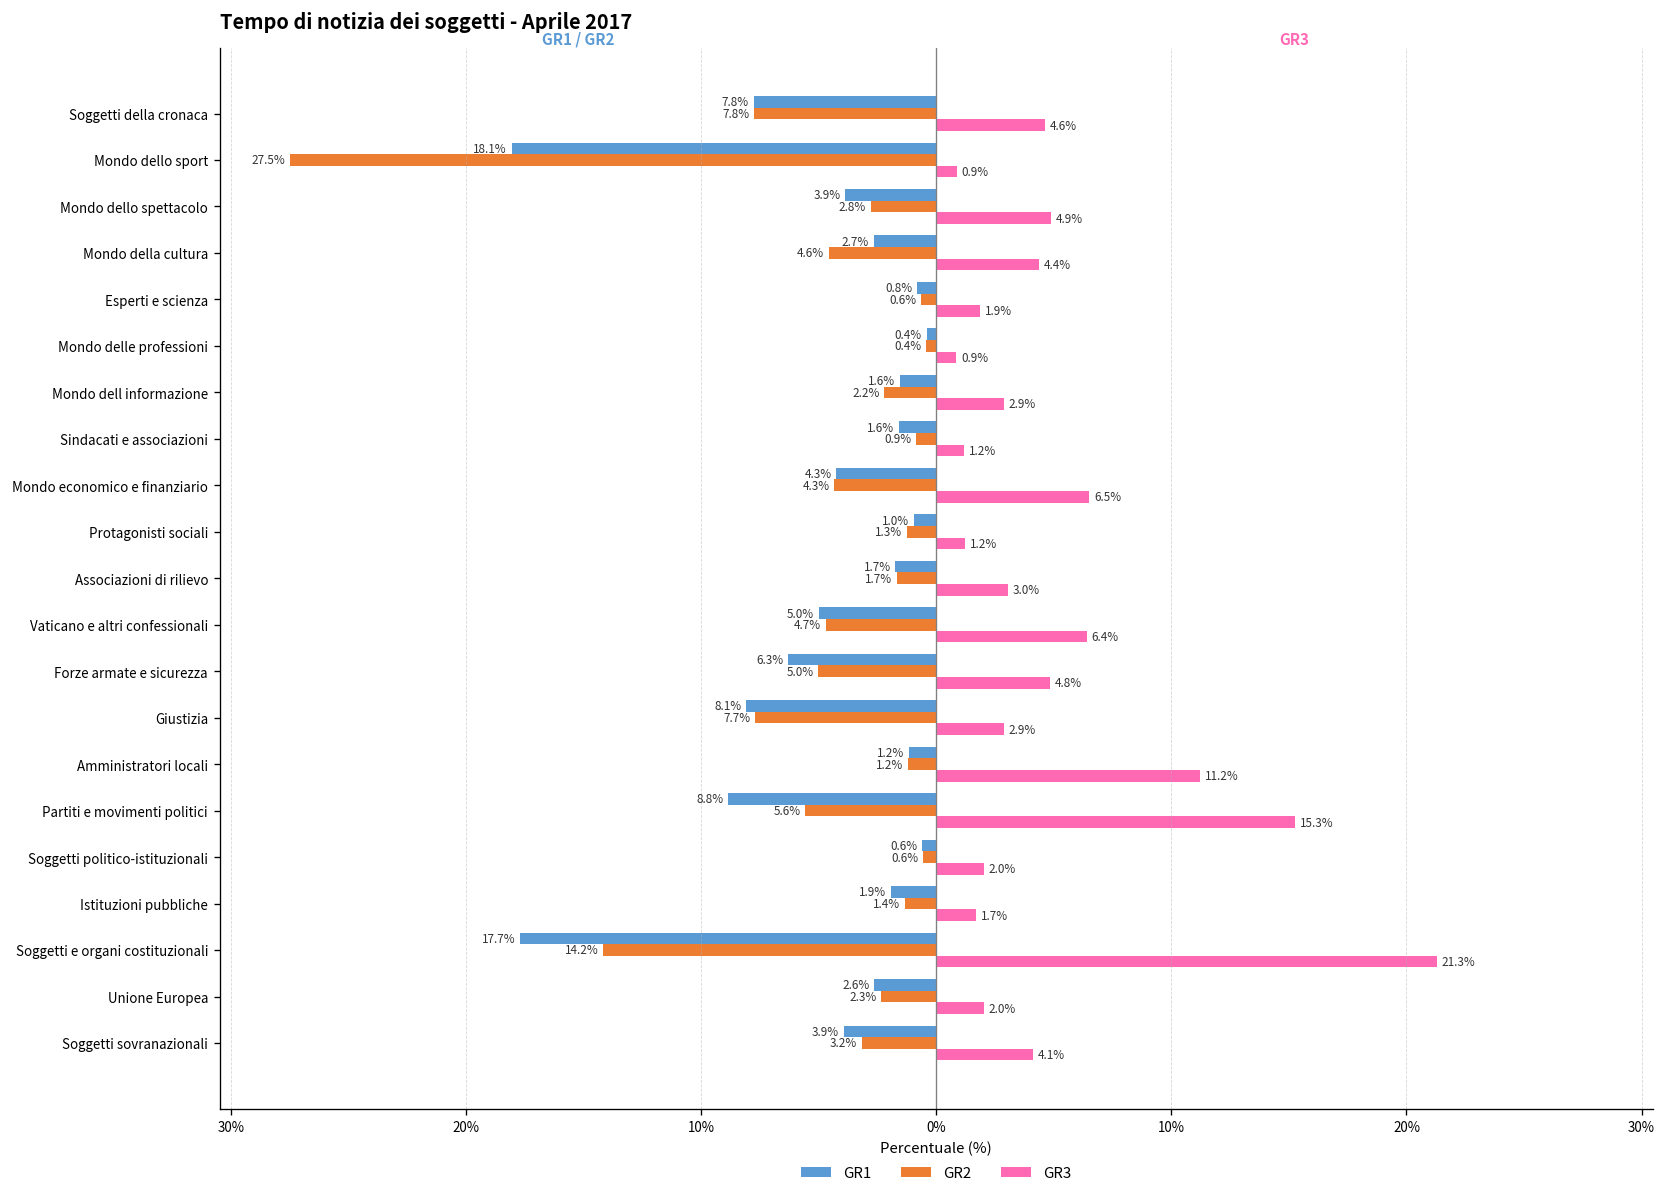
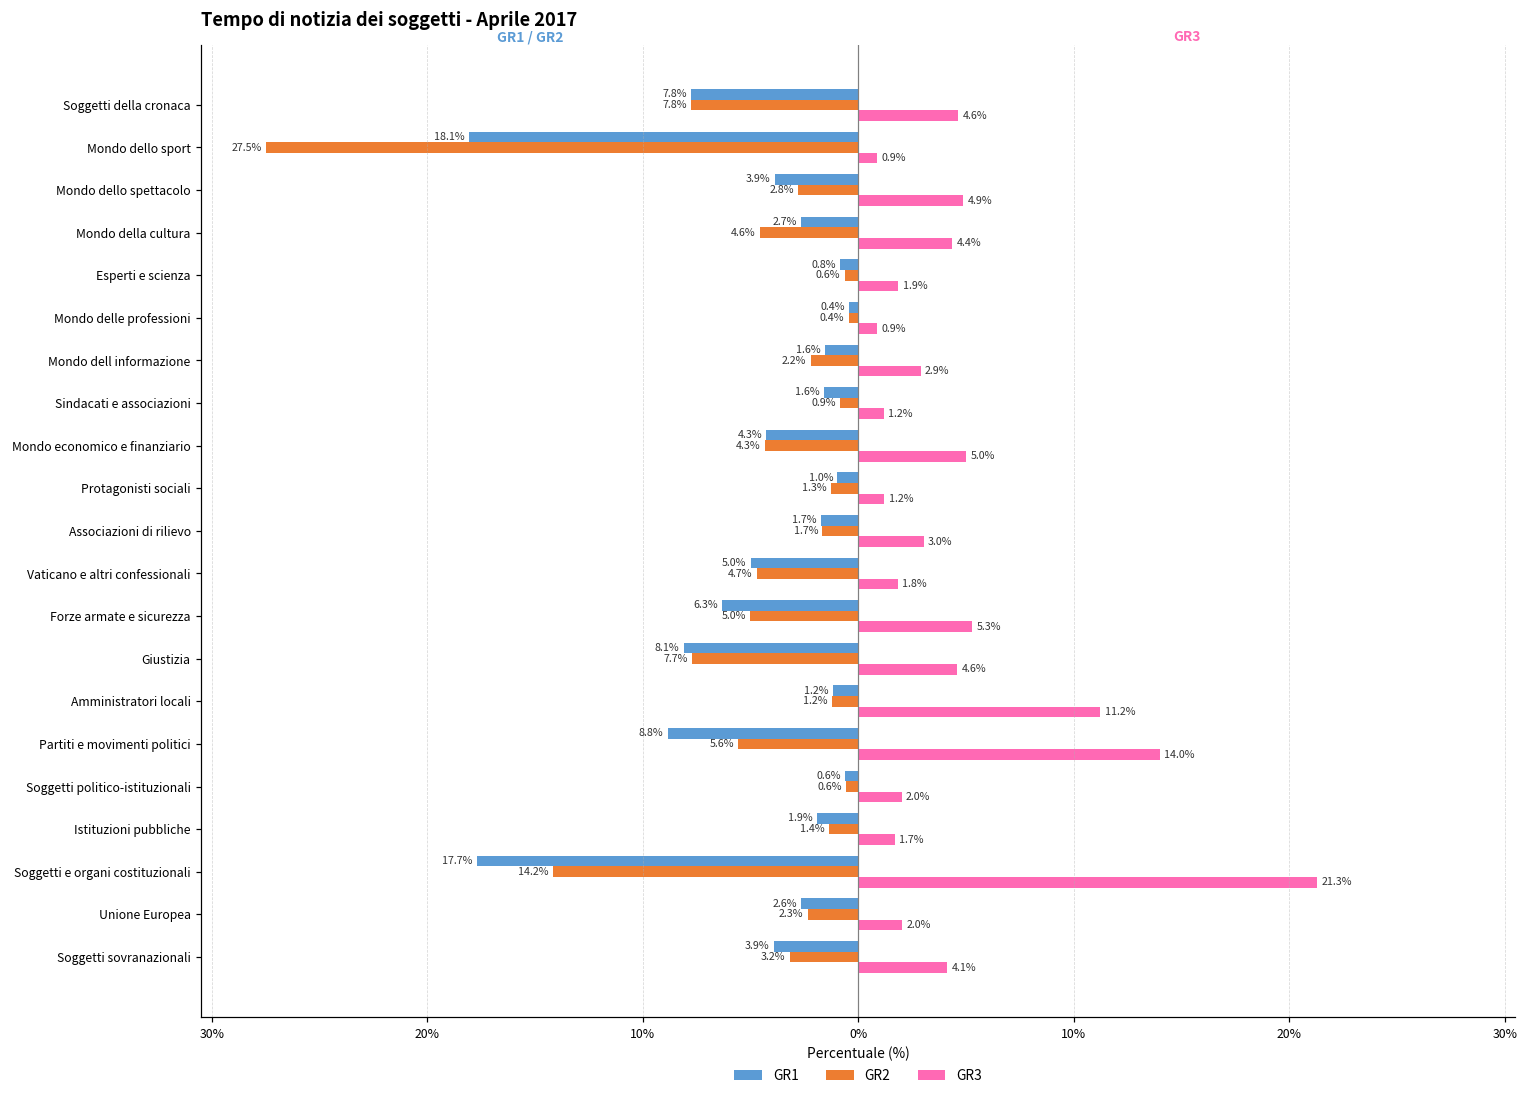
  {
    "GR3": {
      "Soggetti della cronaca": "4.6%",
      "Mondo dello sport": "0.9%",
      "Mondo dello spettacolo": "4.9%",
      "Mondo della cultura": "4.4%",
      "Esperti e scienza": "1.9%",
      "Mondo delle professioni": "0.9%",
      "Mondo dell informazione": "2.9%",
      "Sindacati e associazioni": "1.2%",
-     "Mondo economico e finanziario": "6.5%",
+     "Mondo economico e finanziario": "5.0%",
      "Protagonisti sociali": "1.2%",
      "Associazioni di rilievo": "3.0%",
-     "Vaticano e altri confessionali": "6.4%",
-     "Forze armate e sicurezza": "4.8%",
-     "Giustizia": "2.9%",
+     "Vaticano e altri confessionali": "1.8%",
+     "Forze armate e sicurezza": "5.3%",
+     "Giustizia": "4.6%",
      "Amministratori locali": "11.2%",
-     "Partiti e movimenti politici": "15.3%",
+     "Partiti e movimenti politici": "14.0%",
      "Soggetti politico-istituzionali": "2.0%",
      "Istituzioni pubbliche": "1.7%",
      "Soggetti e organi costituzionali": "21.3%",
      "Unione Europea": "2.0%",
      "Soggetti sovranazionali": "4.1%"
    }
  }
